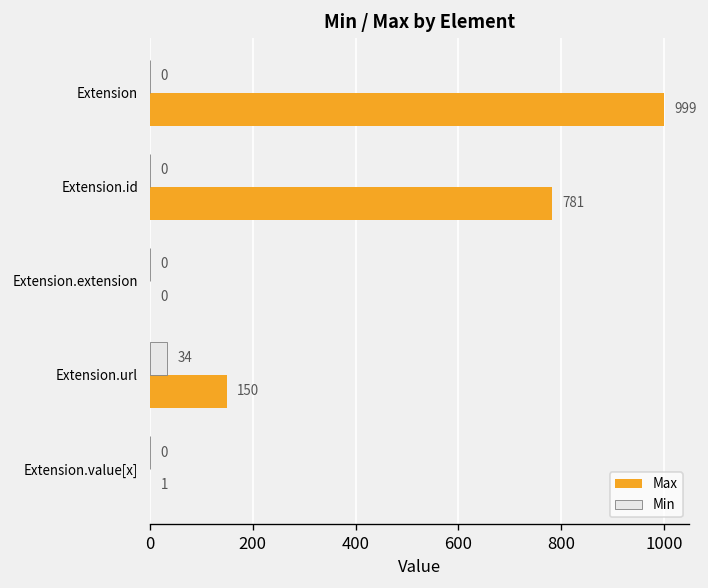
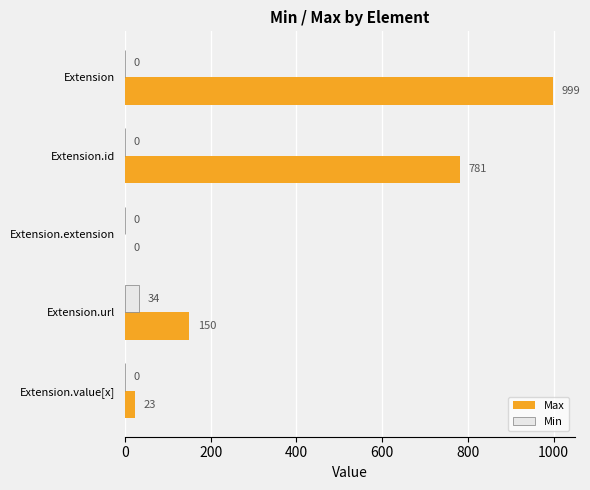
  {
    "Max": {
      "Extension": 999,
      "Extension.id": 781,
      "Extension.extension": 0,
      "Extension.url": 150,
-     "Extension.value[x]": 1
+     "Extension.value[x]": 23
    },
    "Min": {
      "Extension": 0,
      "Extension.id": 0,
      "Extension.extension": 0,
      "Extension.url": 34,
      "Extension.value[x]": 0
    }
  }
